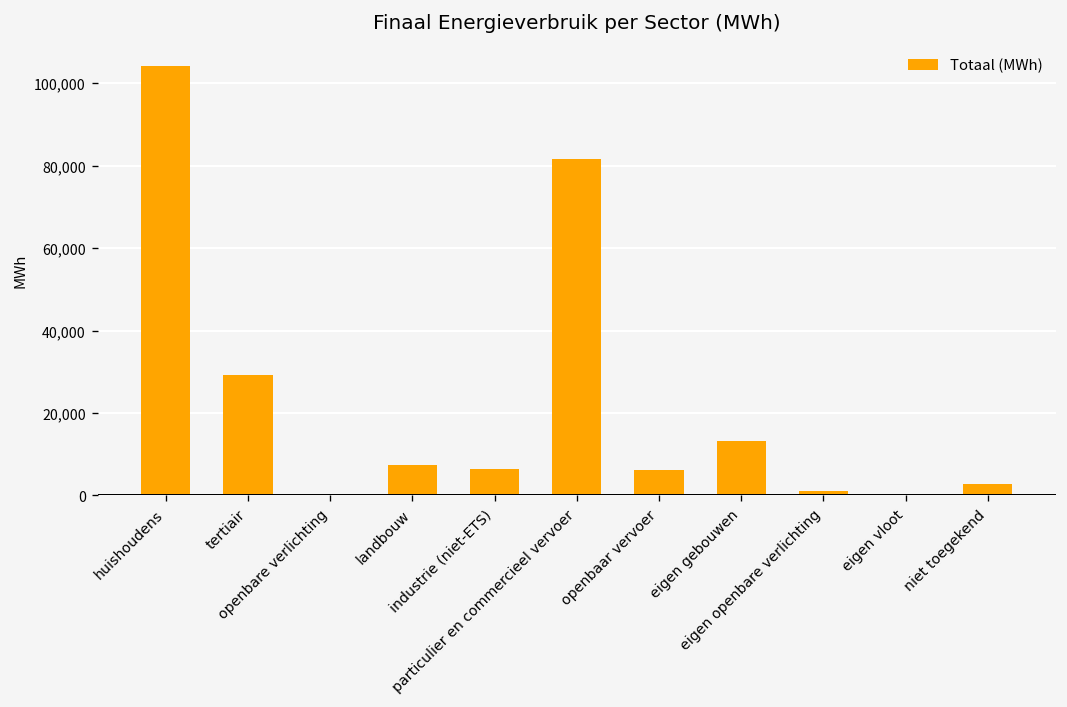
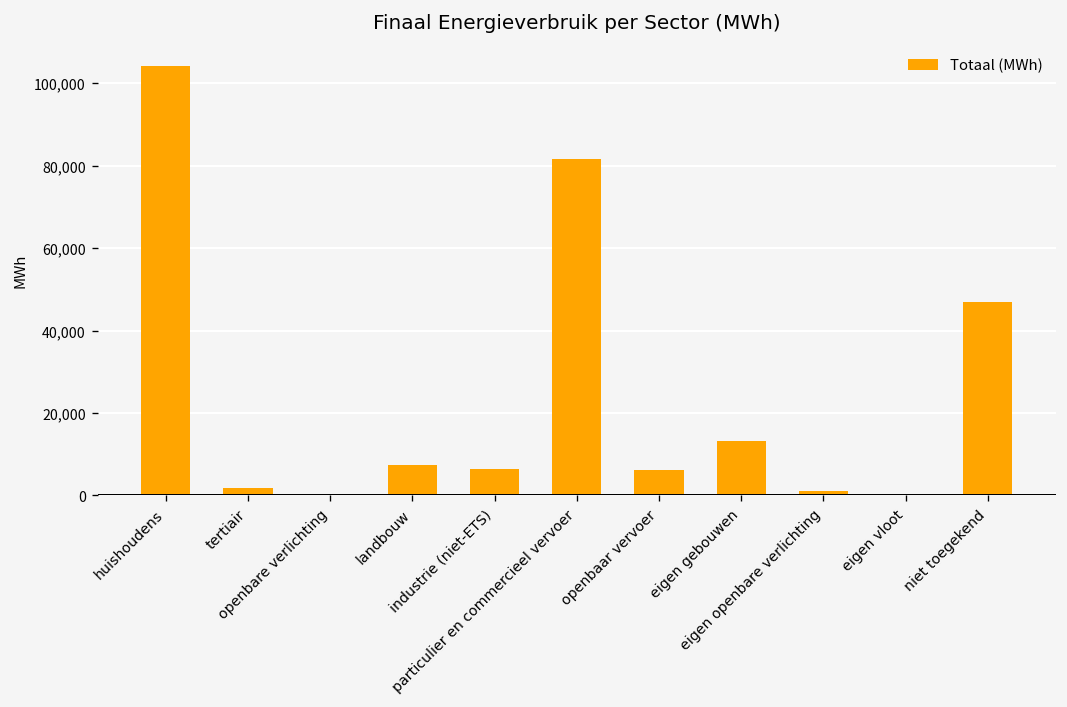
  {
    "huishoudens": "104,000",
-   "tertiair": "29,000",
+   "tertiair": "2,000",
    "openbare verlichting": "0",
    "landbouw": "7,000",
    "industrie (niet-ETS)": "6,000",
    "particulier en commercieel vervoer": "82,000",
    "openbaar vervoer": "6,000",
    "eigen gebouwen": "13,000",
    "eigen openbare verlichting": "1,000",
    "eigen vloot": "0",
-   "niet toegekend": "3,000"
+   "niet toegekend": "47,000"
  }
